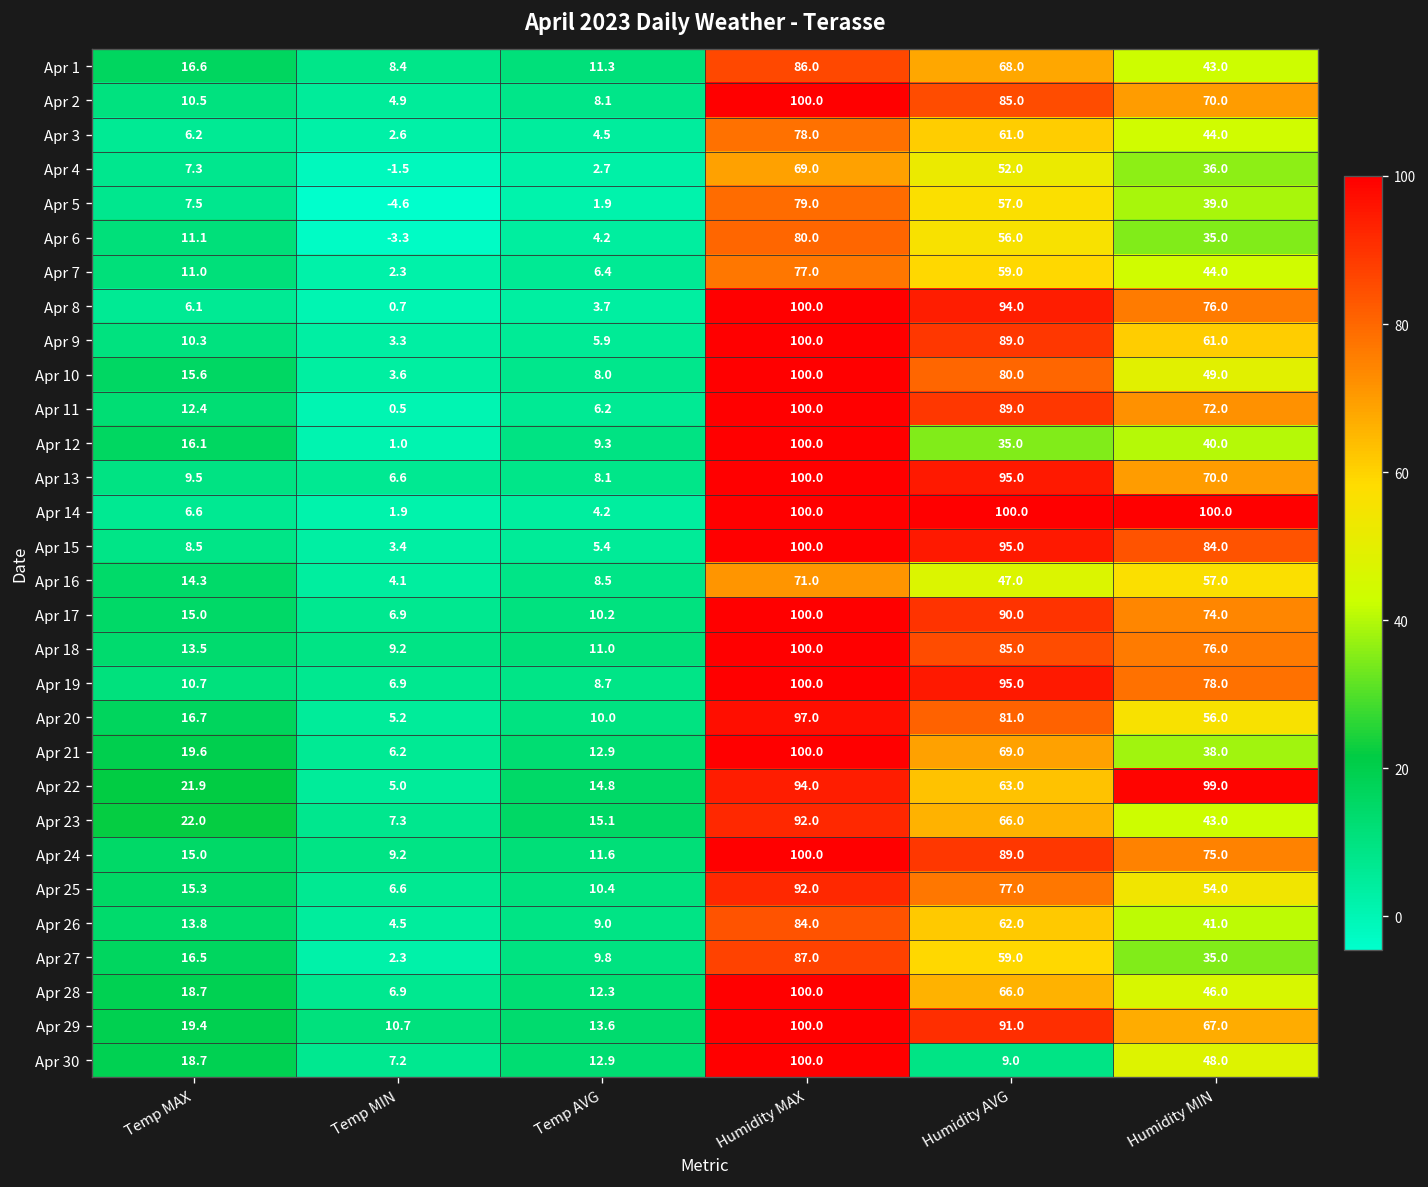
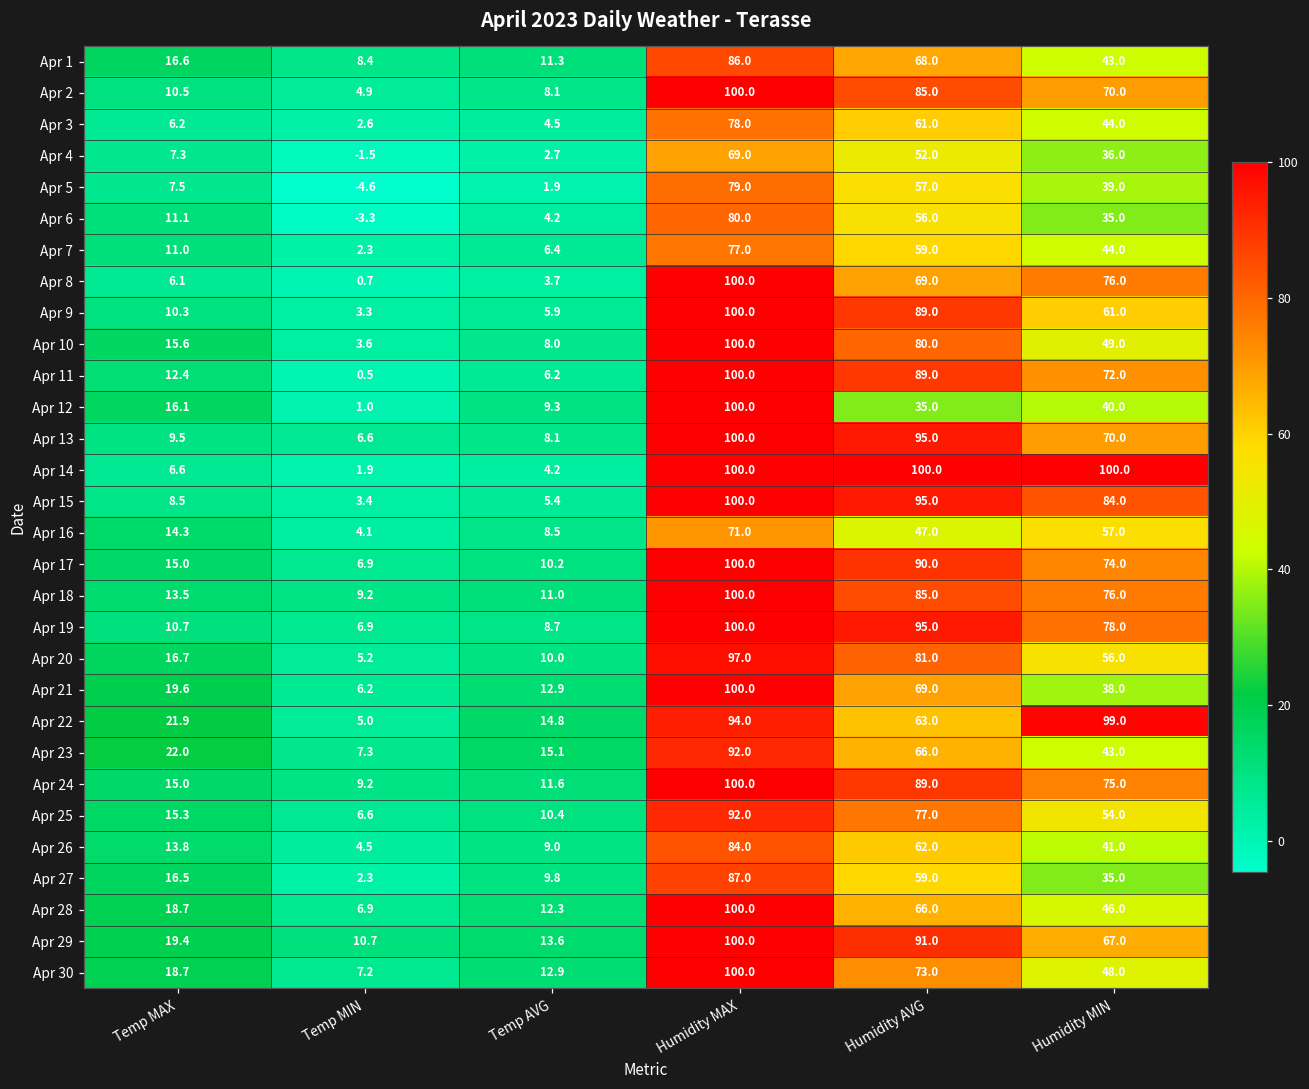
  {
    "Apr 1": {
      "Temp MAX": 16.6,
      "Temp MIN": 8.4,
      "Temp AVG": 11.3,
      "Humidity MAX": 86.0,
      "Humidity AVG": 68.0,
      "Humidity MIN": 43.0
    },
    "Apr 2": {
      "Temp MAX": 10.5,
      "Temp MIN": 4.9,
      "Temp AVG": 8.1,
      "Humidity MAX": 100.0,
      "Humidity AVG": 85.0,
      "Humidity MIN": 70.0
    },
    "Apr 3": {
      "Temp MAX": 6.2,
      "Temp MIN": 2.6,
      "Temp AVG": 4.5,
      "Humidity MAX": 78.0,
      "Humidity AVG": 61.0,
      "Humidity MIN": 44.0
    },
    "Apr 4": {
      "Temp MAX": 7.3,
      "Temp MIN": -1.5,
      "Temp AVG": 2.7,
      "Humidity MAX": 69.0,
      "Humidity AVG": 52.0,
      "Humidity MIN": 36.0
    },
    "Apr 5": {
      "Temp MAX": 7.5,
      "Temp MIN": -4.6,
      "Temp AVG": 1.9,
      "Humidity MAX": 79.0,
      "Humidity AVG": 57.0,
      "Humidity MIN": 39.0
    },
    "Apr 6": {
      "Temp MAX": 11.1,
      "Temp MIN": -3.3,
      "Temp AVG": 4.2,
      "Humidity MAX": 80.0,
      "Humidity AVG": 56.0,
      "Humidity MIN": 35.0
    },
    "Apr 7": {
      "Temp MAX": 11.0,
      "Temp MIN": 2.3,
      "Temp AVG": 6.4,
      "Humidity MAX": 77.0,
      "Humidity AVG": 59.0,
      "Humidity MIN": 44.0
    },
    "Apr 8": {
      "Temp MAX": 6.1,
      "Temp MIN": 0.7,
      "Temp AVG": 3.7,
      "Humidity MAX": 100.0,
-     "Humidity AVG": 94.0,
+     "Humidity AVG": 69.0,
      "Humidity MIN": 76.0
    },
    "Apr 9": {
      "Temp MAX": 10.3,
      "Temp MIN": 3.3,
      "Temp AVG": 5.9,
      "Humidity MAX": 100.0,
      "Humidity AVG": 89.0,
      "Humidity MIN": 61.0
    },
    "Apr 10": {
      "Temp MAX": 15.6,
      "Temp MIN": 3.6,
      "Temp AVG": 8.0,
      "Humidity MAX": 100.0,
      "Humidity AVG": 80.0,
      "Humidity MIN": 49.0
    },
    "Apr 11": {
      "Temp MAX": 12.4,
      "Temp MIN": 0.5,
      "Temp AVG": 6.2,
      "Humidity MAX": 100.0,
      "Humidity AVG": 89.0,
      "Humidity MIN": 72.0
    },
    "Apr 12": {
      "Temp MAX": 16.1,
      "Temp MIN": 1.0,
      "Temp AVG": 9.3,
      "Humidity MAX": 100.0,
      "Humidity AVG": 35.0,
      "Humidity MIN": 40.0
    },
    "Apr 13": {
      "Temp MAX": 9.5,
      "Temp MIN": 6.6,
      "Temp AVG": 8.1,
      "Humidity MAX": 100.0,
      "Humidity AVG": 95.0,
      "Humidity MIN": 70.0
    },
    "Apr 14": {
      "Temp MAX": 6.6,
      "Temp MIN": 1.9,
      "Temp AVG": 4.2,
      "Humidity MAX": 100.0,
      "Humidity AVG": 100.0,
      "Humidity MIN": 100.0
    },
    "Apr 15": {
      "Temp MAX": 8.5,
      "Temp MIN": 3.4,
      "Temp AVG": 5.4,
      "Humidity MAX": 100.0,
      "Humidity AVG": 95.0,
      "Humidity MIN": 84.0
    },
    "Apr 16": {
      "Temp MAX": 14.3,
      "Temp MIN": 4.1,
      "Temp AVG": 8.5,
      "Humidity MAX": 71.0,
      "Humidity AVG": 47.0,
      "Humidity MIN": 57.0
    },
    "Apr 17": {
      "Temp MAX": 15.0,
      "Temp MIN": 6.9,
      "Temp AVG": 10.2,
      "Humidity MAX": 100.0,
      "Humidity AVG": 90.0,
      "Humidity MIN": 74.0
    },
    "Apr 18": {
      "Temp MAX": 13.5,
      "Temp MIN": 9.2,
      "Temp AVG": 11.0,
      "Humidity MAX": 100.0,
      "Humidity AVG": 85.0,
      "Humidity MIN": 76.0
    },
    "Apr 19": {
      "Temp MAX": 10.7,
      "Temp MIN": 6.9,
      "Temp AVG": 8.7,
      "Humidity MAX": 100.0,
      "Humidity AVG": 95.0,
      "Humidity MIN": 78.0
    },
    "Apr 20": {
      "Temp MAX": 16.7,
      "Temp MIN": 5.2,
      "Temp AVG": 10.0,
      "Humidity MAX": 97.0,
      "Humidity AVG": 81.0,
      "Humidity MIN": 56.0
    },
    "Apr 21": {
      "Temp MAX": 19.6,
      "Temp MIN": 6.2,
      "Temp AVG": 12.9,
      "Humidity MAX": 100.0,
      "Humidity AVG": 69.0,
      "Humidity MIN": 38.0
    },
    "Apr 22": {
      "Temp MAX": 21.9,
      "Temp MIN": 5.0,
      "Temp AVG": 14.8,
      "Humidity MAX": 94.0,
      "Humidity AVG": 63.0,
      "Humidity MIN": 99.0
    },
    "Apr 23": {
      "Temp MAX": 22.0,
      "Temp MIN": 7.3,
      "Temp AVG": 15.1,
      "Humidity MAX": 92.0,
      "Humidity AVG": 66.0,
      "Humidity MIN": 43.0
    },
    "Apr 24": {
      "Temp MAX": 15.0,
      "Temp MIN": 9.2,
      "Temp AVG": 11.6,
      "Humidity MAX": 100.0,
      "Humidity AVG": 89.0,
      "Humidity MIN": 75.0
    },
    "Apr 25": {
      "Temp MAX": 15.3,
      "Temp MIN": 6.6,
      "Temp AVG": 10.4,
      "Humidity MAX": 92.0,
      "Humidity AVG": 77.0,
      "Humidity MIN": 54.0
    },
    "Apr 26": {
      "Temp MAX": 13.8,
      "Temp MIN": 4.5,
      "Temp AVG": 9.0,
      "Humidity MAX": 84.0,
      "Humidity AVG": 62.0,
      "Humidity MIN": 41.0
    },
    "Apr 27": {
      "Temp MAX": 16.5,
      "Temp MIN": 2.3,
      "Temp AVG": 9.8,
      "Humidity MAX": 87.0,
      "Humidity AVG": 59.0,
      "Humidity MIN": 35.0
    },
    "Apr 28": {
      "Temp MAX": 18.7,
      "Temp MIN": 6.9,
      "Temp AVG": 12.3,
      "Humidity MAX": 100.0,
      "Humidity AVG": 66.0,
      "Humidity MIN": 46.0
    },
    "Apr 29": {
      "Temp MAX": 19.4,
      "Temp MIN": 10.7,
      "Temp AVG": 13.6,
      "Humidity MAX": 100.0,
      "Humidity AVG": 91.0,
      "Humidity MIN": 67.0
    },
    "Apr 30": {
      "Temp MAX": 18.7,
      "Temp MIN": 7.2,
      "Temp AVG": 12.9,
      "Humidity MAX": 100.0,
-     "Humidity AVG": 9.0,
+     "Humidity AVG": 73.0,
      "Humidity MIN": 48.0
    }
  }
